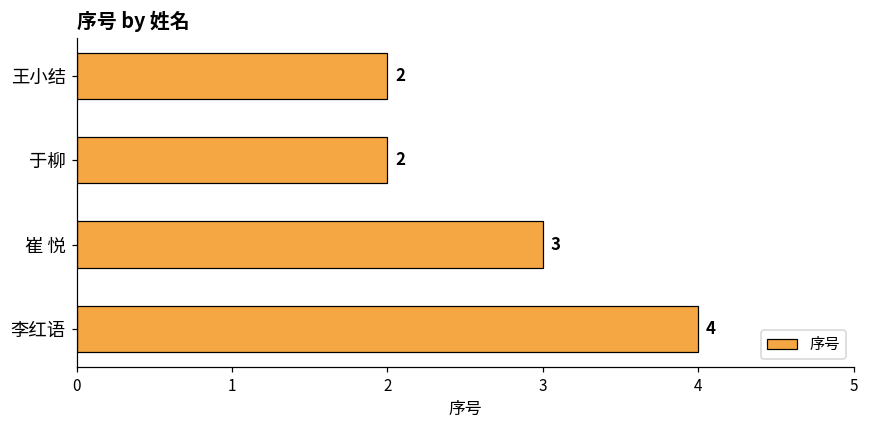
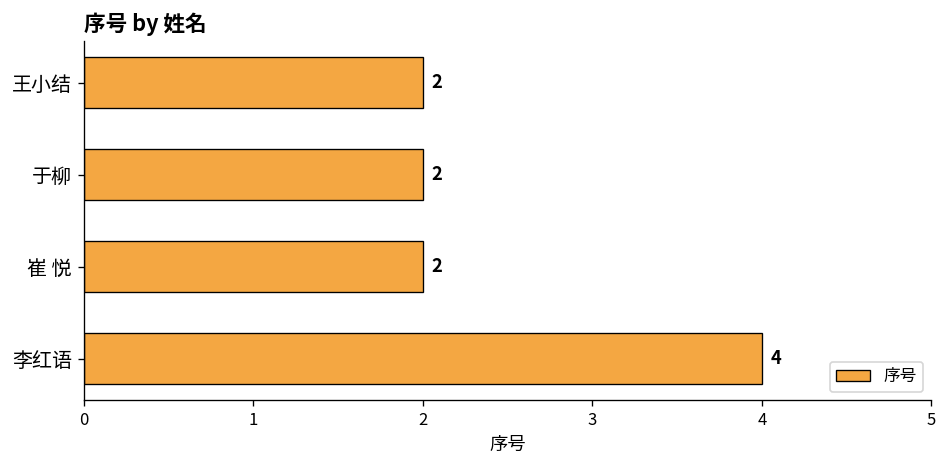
  {
    "王小结": 2,
    "于柳": 2,
-   "崔 悦": 3,
+   "崔 悦": 2,
    "李红语": 4
  }
